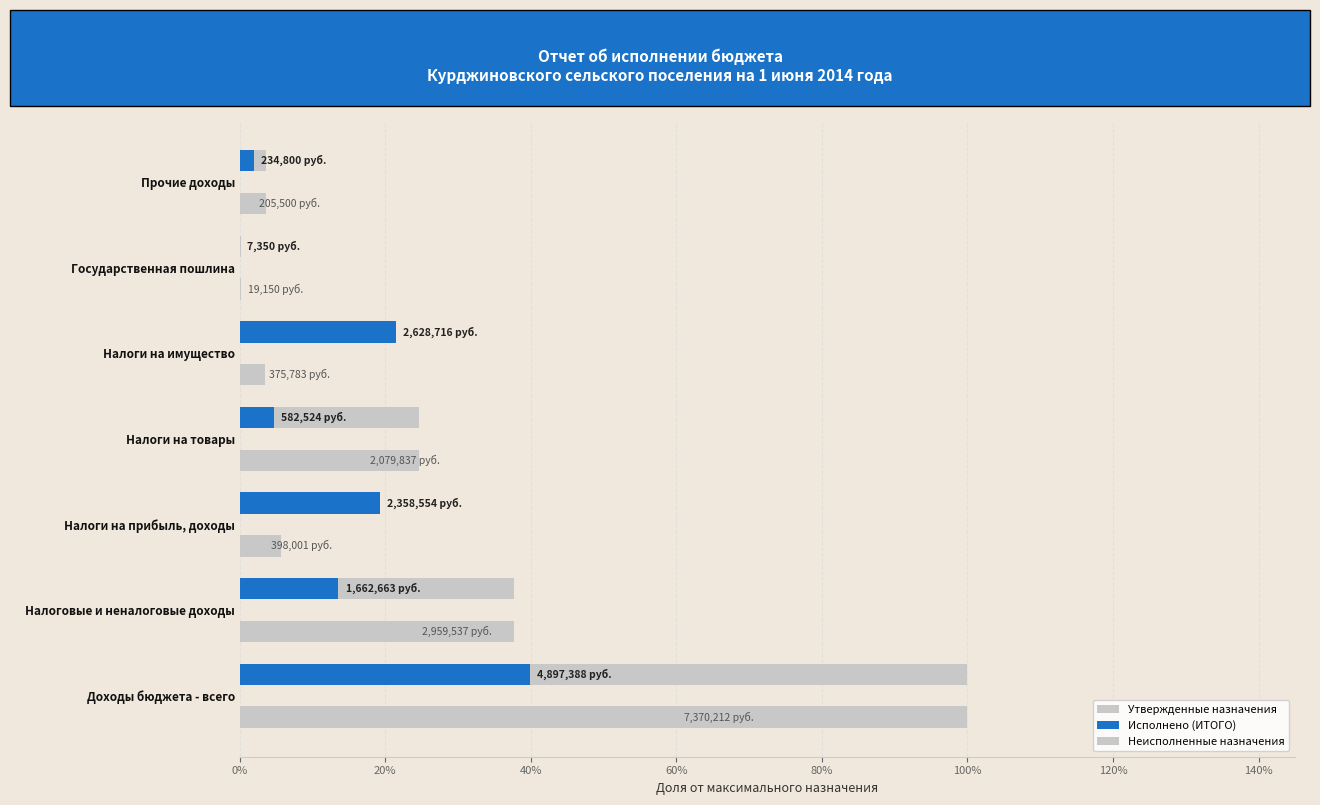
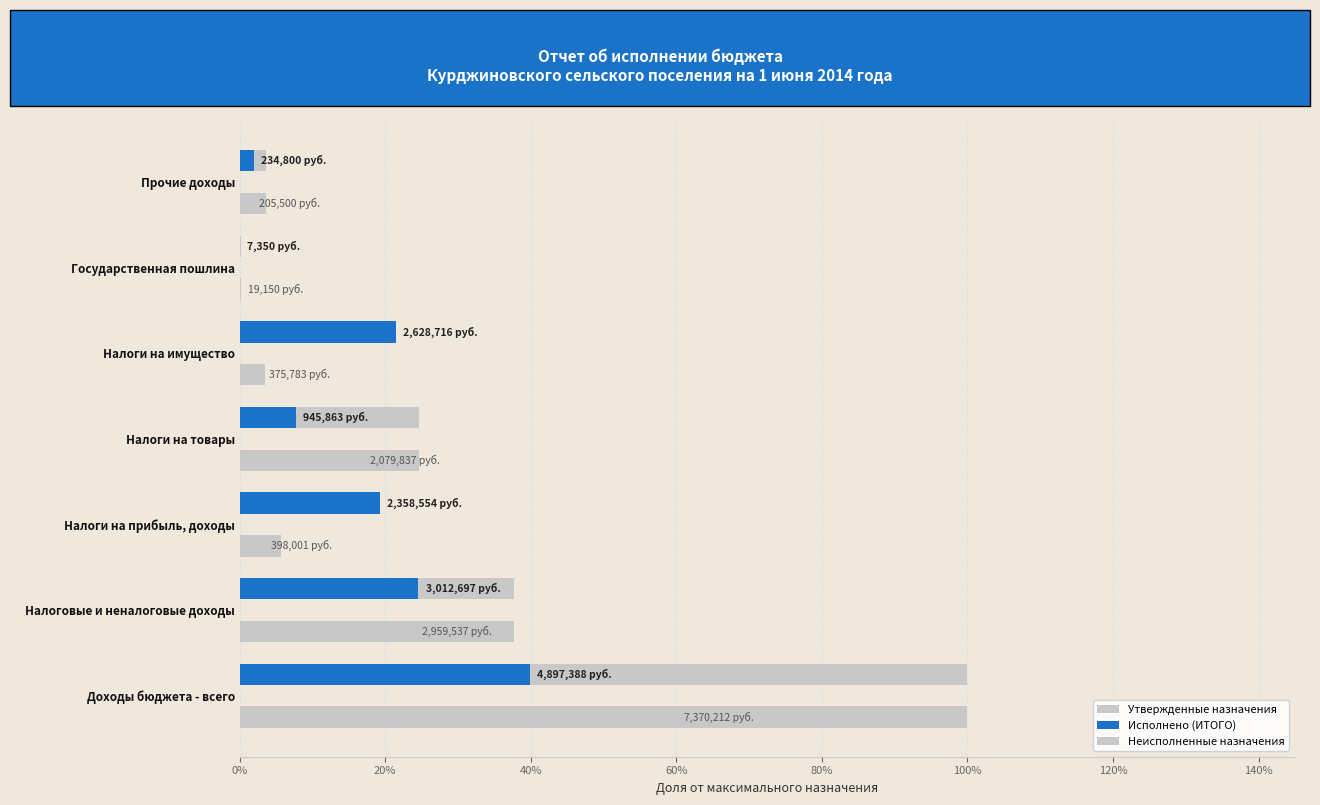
  {
    "Исполнено (ИТОГО)": {
-     "Налоги на товары": "582,524",
-     "Налоговые и неналоговые доходы": "1,662,663"
+     "Налоги на товары": "945,863",
+     "Налоговые и неналоговые доходы": "3,012,697"
    }
  }
